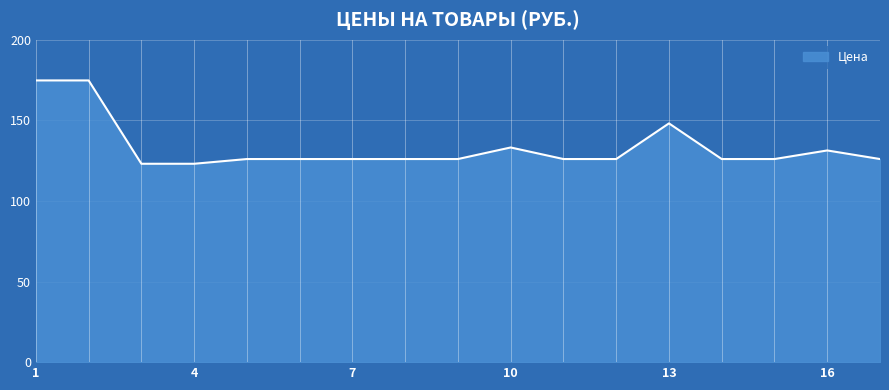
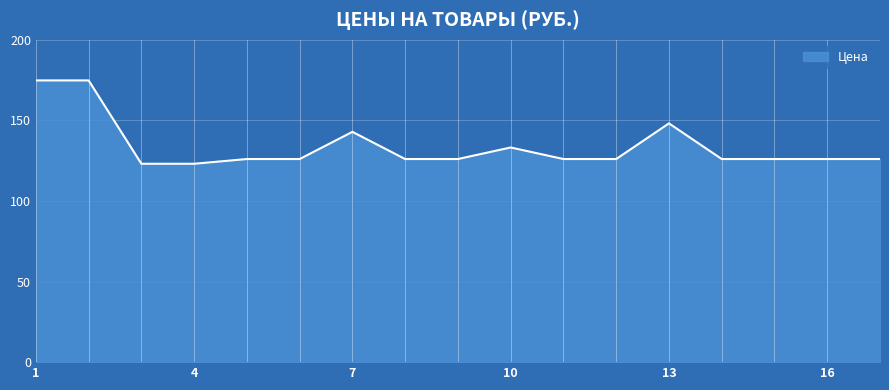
  {
    "1": 175,
    "4": 123,
-   "7": 126,
+   "7": 143,
    "10": 133,
    "13": 148,
-   "16": 131
+   "16": 126
  }
